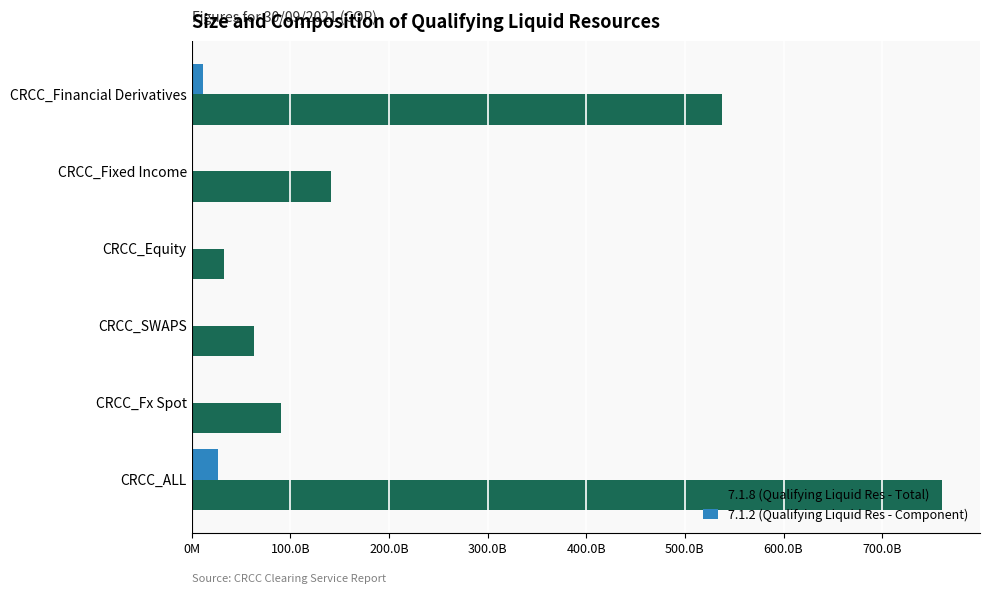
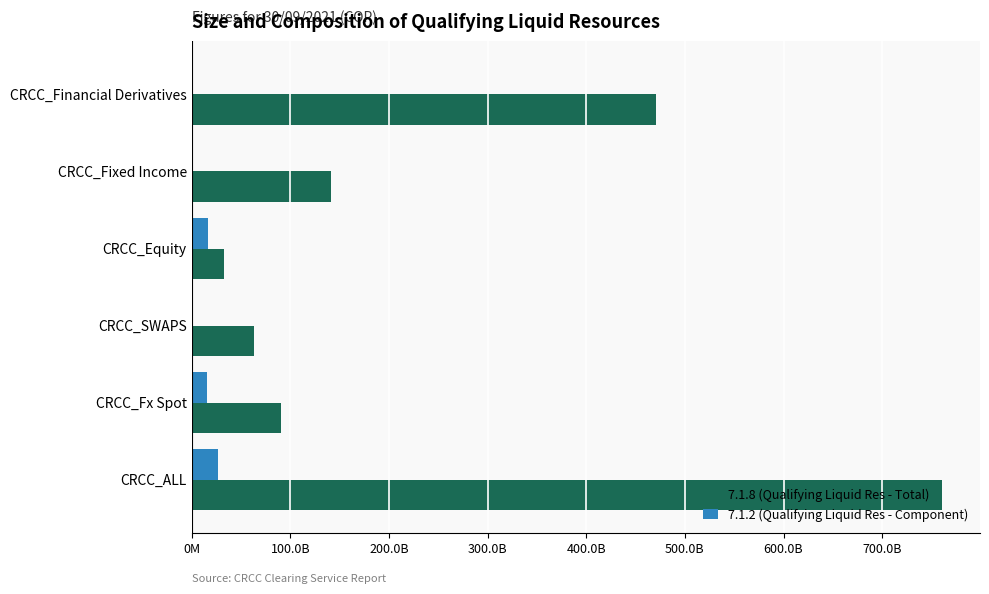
  {
    "7.1.8 (Qualifying Liquid Res - Total)": {
-     "CRCC_Financial Derivatives": 540000000000,
+     "CRCC_Financial Derivatives": 470000000000,
      "CRCC_Fixed Income": 140000000000,
      "CRCC_Equity": 30000000000,
      "CRCC_SWAPS": 60000000000,
      "CRCC_Fx Spot": 90000000000,
      "CRCC_ALL": 760000000000
    },
    "7.1.2 (Qualifying Liquid Res - Component)": {
-     "CRCC_Financial Derivatives": 10000000000,
-     "CRCC_Equity": 0,
-     "CRCC_Fx Spot": 0,
+     "CRCC_Financial Derivatives": 0,
+     "CRCC_Equity": 20000000000,
+     "CRCC_Fx Spot": 20000000000,
      "CRCC_ALL": 30000000000
    }
  }
